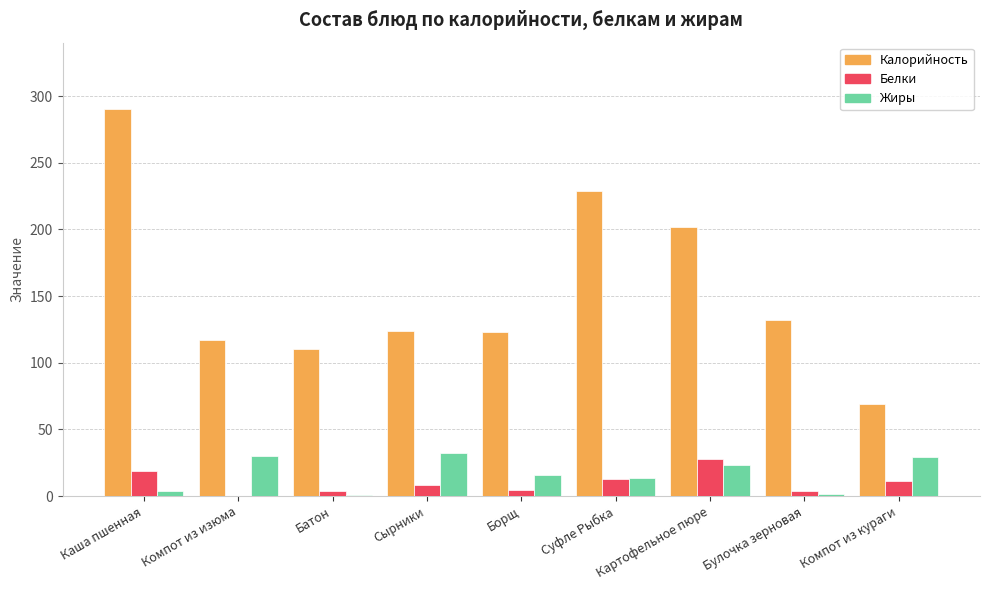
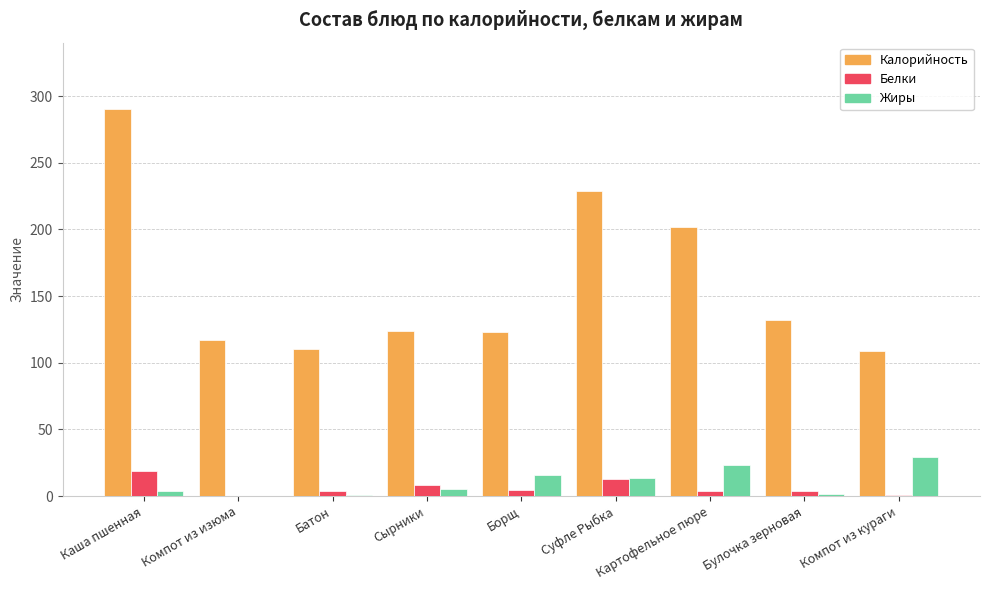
  {
    "Калорийность": {
      "Каша пшенная": 290,
      "Компот из изюма": 117,
      "Батон": 110,
      "Сырники": 124,
      "Борщ": 123,
      "Суфле Рыбка": 229,
      "Картофельное пюре": 202,
      "Булочка зерновая": 132,
-     "Компот из кураги": 69
+     "Компот из кураги": 109
    },
    "Белки": {
      "Каша пшенная": 19,
      "Батон": 4,
      "Сырники": 8,
      "Борщ": 5,
      "Суфле Рыбка": 13,
-     "Картофельное пюре": 28,
+     "Картофельное пюре": 3,
      "Булочка зерновая": 4,
-     "Компот из кураги": 12
+     "Компот из кураги": 1
    },
    "Жиры": {
      "Каша пшенная": 4,
-     "Компот из изюма": 30,
-     "Сырники": 33,
+     "Компот из изюма": 0,
+     "Сырники": 5,
      "Борщ": 16,
      "Суфле Рыбка": 14,
      "Картофельное пюре": 23,
      "Компот из кураги": 29
    }
  }
